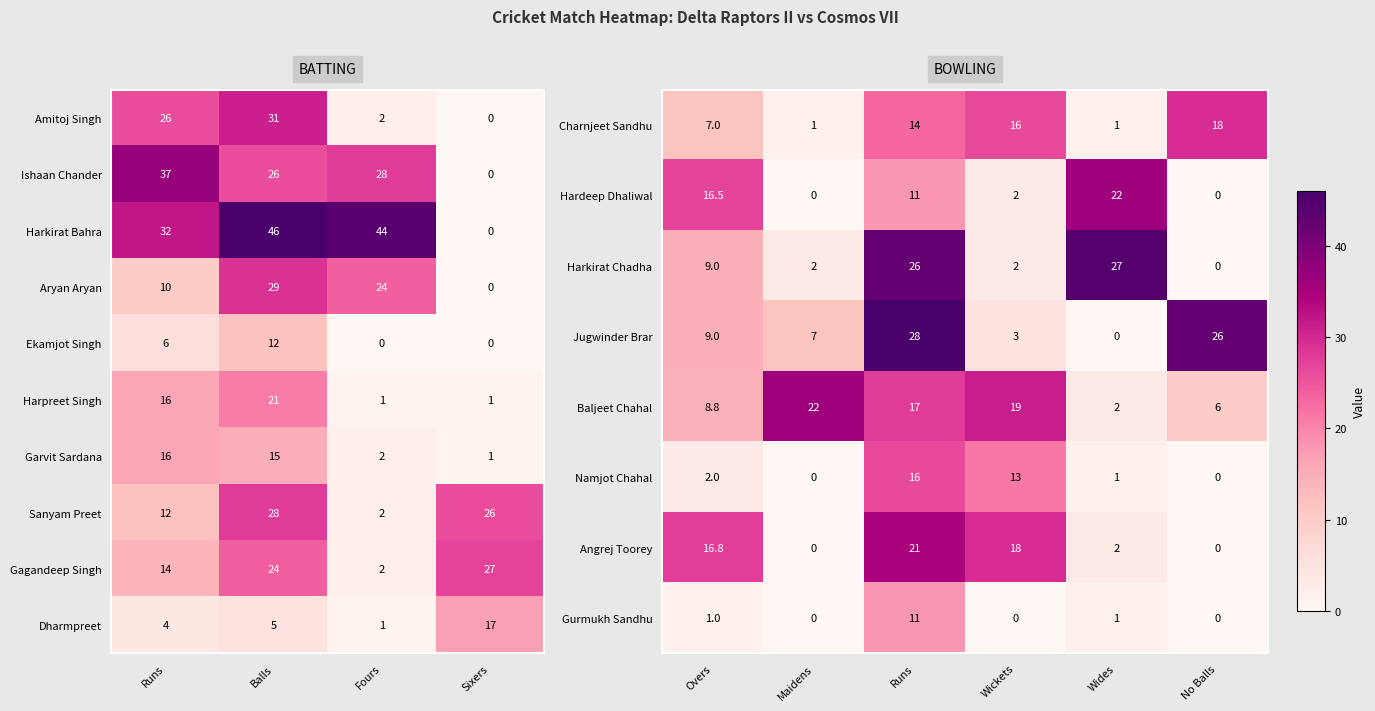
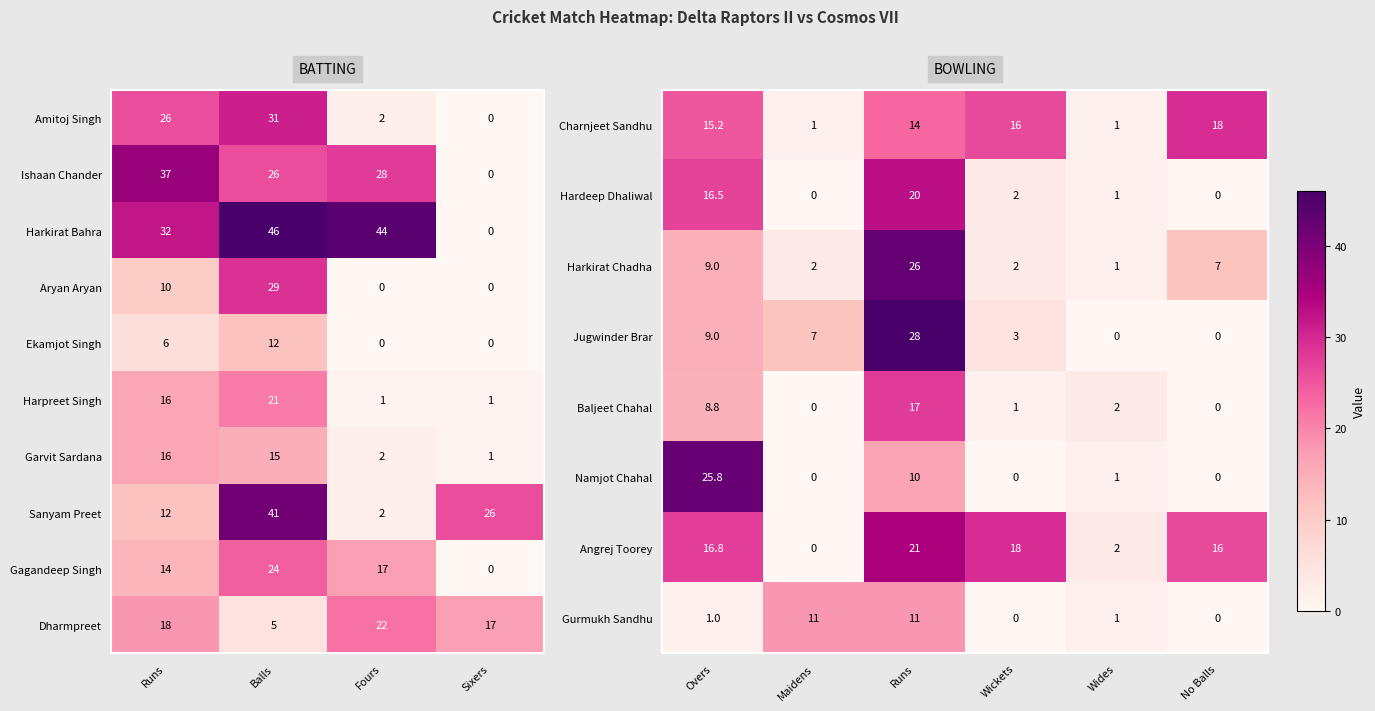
  {
    "BATTING": {
      "Amitoj Singh": {
        "Runs": 26,
        "Balls": 31,
        "Fours": 2,
        "Sixers": 0
      },
      "Ishaan Chander": {
        "Runs": 37,
        "Balls": 26,
        "Fours": 28,
        "Sixers": 0
      },
      "Harkirat Bahra": {
        "Runs": 32,
        "Balls": 46,
        "Fours": 44,
        "Sixers": 0
      },
      "Aryan Aryan": {
        "Runs": 10,
        "Balls": 29,
-       "Fours": 24,
+       "Fours": 0,
        "Sixers": 0
      },
      "Ekamjot Singh": {
        "Runs": 6,
        "Balls": 12,
        "Fours": 0,
        "Sixers": 0
      },
      "Harpreet Singh": {
        "Runs": 16,
        "Balls": 21,
        "Fours": 1,
        "Sixers": 1
      },
      "Garvit Sardana": {
        "Runs": 16,
        "Balls": 15,
        "Fours": 2,
        "Sixers": 1
      },
      "Sanyam Preet": {
        "Runs": 12,
-       "Balls": 28,
+       "Balls": 41,
        "Fours": 2,
        "Sixers": 26
      },
      "Gagandeep Singh": {
        "Runs": 14,
        "Balls": 24,
-       "Fours": 2,
-       "Sixers": 27
+       "Fours": 17,
+       "Sixers": 0
      },
      "Dharmpreet": {
-       "Runs": 4,
+       "Runs": 18,
        "Balls": 5,
-       "Fours": 1,
+       "Fours": 22,
        "Sixers": 17
      }
    },
    "BOWLING": {
      "Charnjeet Sandhu": {
-       "Overs": 7.0,
+       "Overs": 15.2,
        "Maidens": 1,
        "Runs": 14,
        "Wickets": 16,
        "Wides": 1,
        "No Balls": 18
      },
      "Hardeep Dhaliwal": {
        "Overs": 16.5,
        "Maidens": 0,
-       "Runs": 11,
+       "Runs": 20,
        "Wickets": 2,
-       "Wides": 22,
+       "Wides": 1,
        "No Balls": 0
      },
      "Harkirat Chadha": {
        "Overs": 9.0,
        "Maidens": 2,
        "Runs": 26,
        "Wickets": 2,
-       "Wides": 27,
-       "No Balls": 0
+       "Wides": 1,
+       "No Balls": 7
      },
      "Jugwinder Brar": {
        "Overs": 9.0,
        "Maidens": 7,
        "Runs": 28,
        "Wickets": 3,
        "Wides": 0,
-       "No Balls": 26
+       "No Balls": 0
      },
      "Baljeet Chahal": {
        "Overs": 8.8,
-       "Maidens": 22,
+       "Maidens": 0,
        "Runs": 17,
-       "Wickets": 19,
+       "Wickets": 1,
        "Wides": 2,
-       "No Balls": 6
+       "No Balls": 0
      },
      "Namjot Chahal": {
-       "Overs": 2.0,
+       "Overs": 25.8,
        "Maidens": 0,
-       "Runs": 16,
-       "Wickets": 13,
+       "Runs": 10,
+       "Wickets": 0,
        "Wides": 1,
        "No Balls": 0
      },
      "Angrej Toorey": {
        "Overs": 16.8,
        "Maidens": 0,
        "Runs": 21,
        "Wickets": 18,
        "Wides": 2,
-       "No Balls": 0
+       "No Balls": 16
      },
      "Gurmukh Sandhu": {
        "Overs": 1.0,
-       "Maidens": 0,
+       "Maidens": 11,
        "Runs": 11,
        "Wickets": 0,
        "Wides": 1,
        "No Balls": 0
      }
    }
  }
